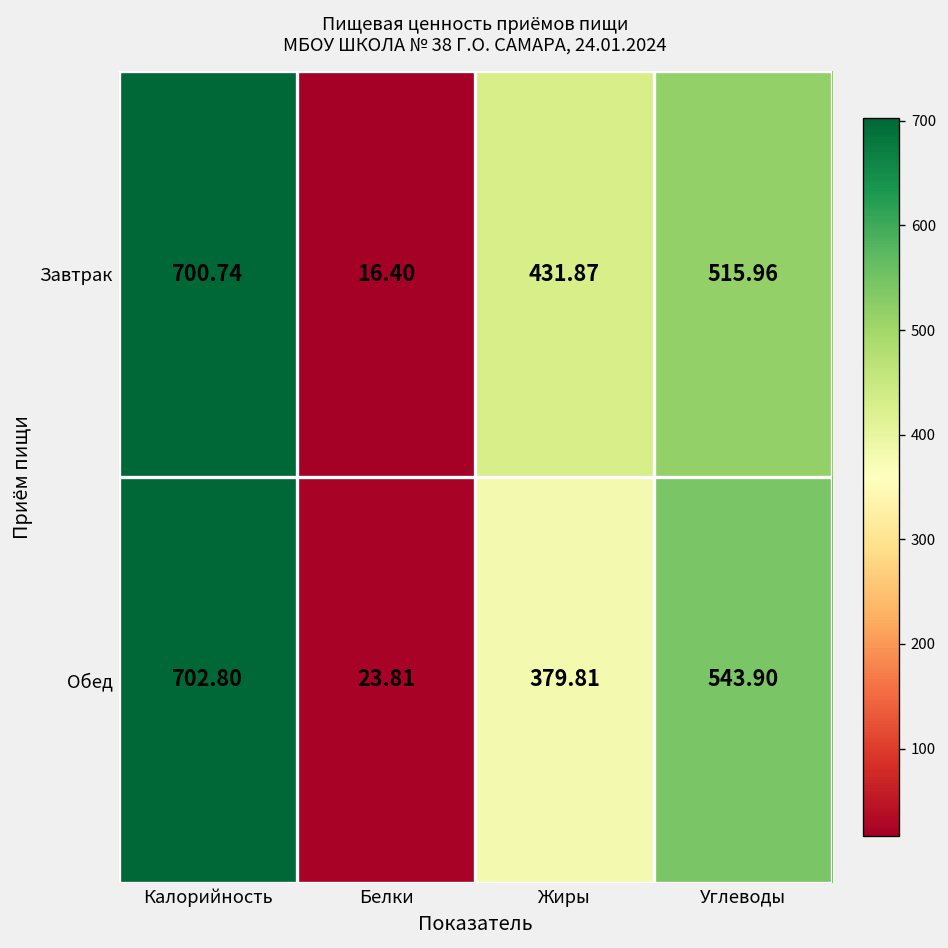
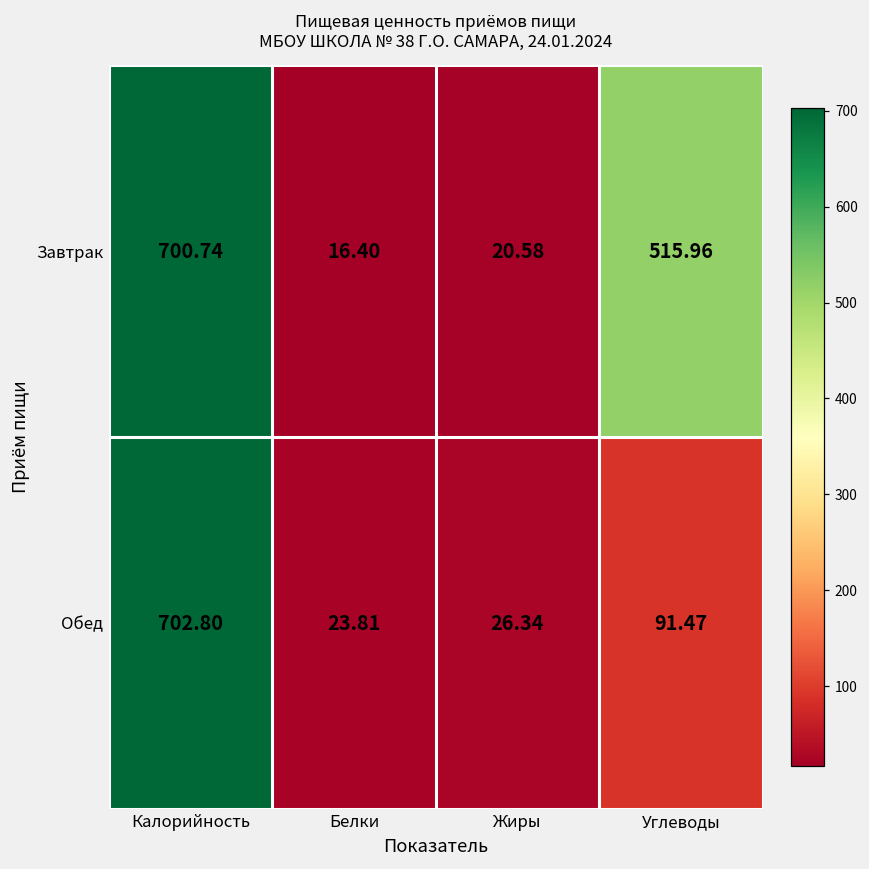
  {
    "Завтрак": {
      "Калорийность": 700.74,
      "Белки": 16.40,
-     "Жиры": 431.87,
+     "Жиры": 20.58,
      "Углеводы": 515.96
    },
    "Обед": {
      "Калорийность": 702.80,
      "Белки": 23.81,
-     "Жиры": 379.81,
-     "Углеводы": 543.90
+     "Жиры": 26.34,
+     "Углеводы": 91.47
    }
  }
